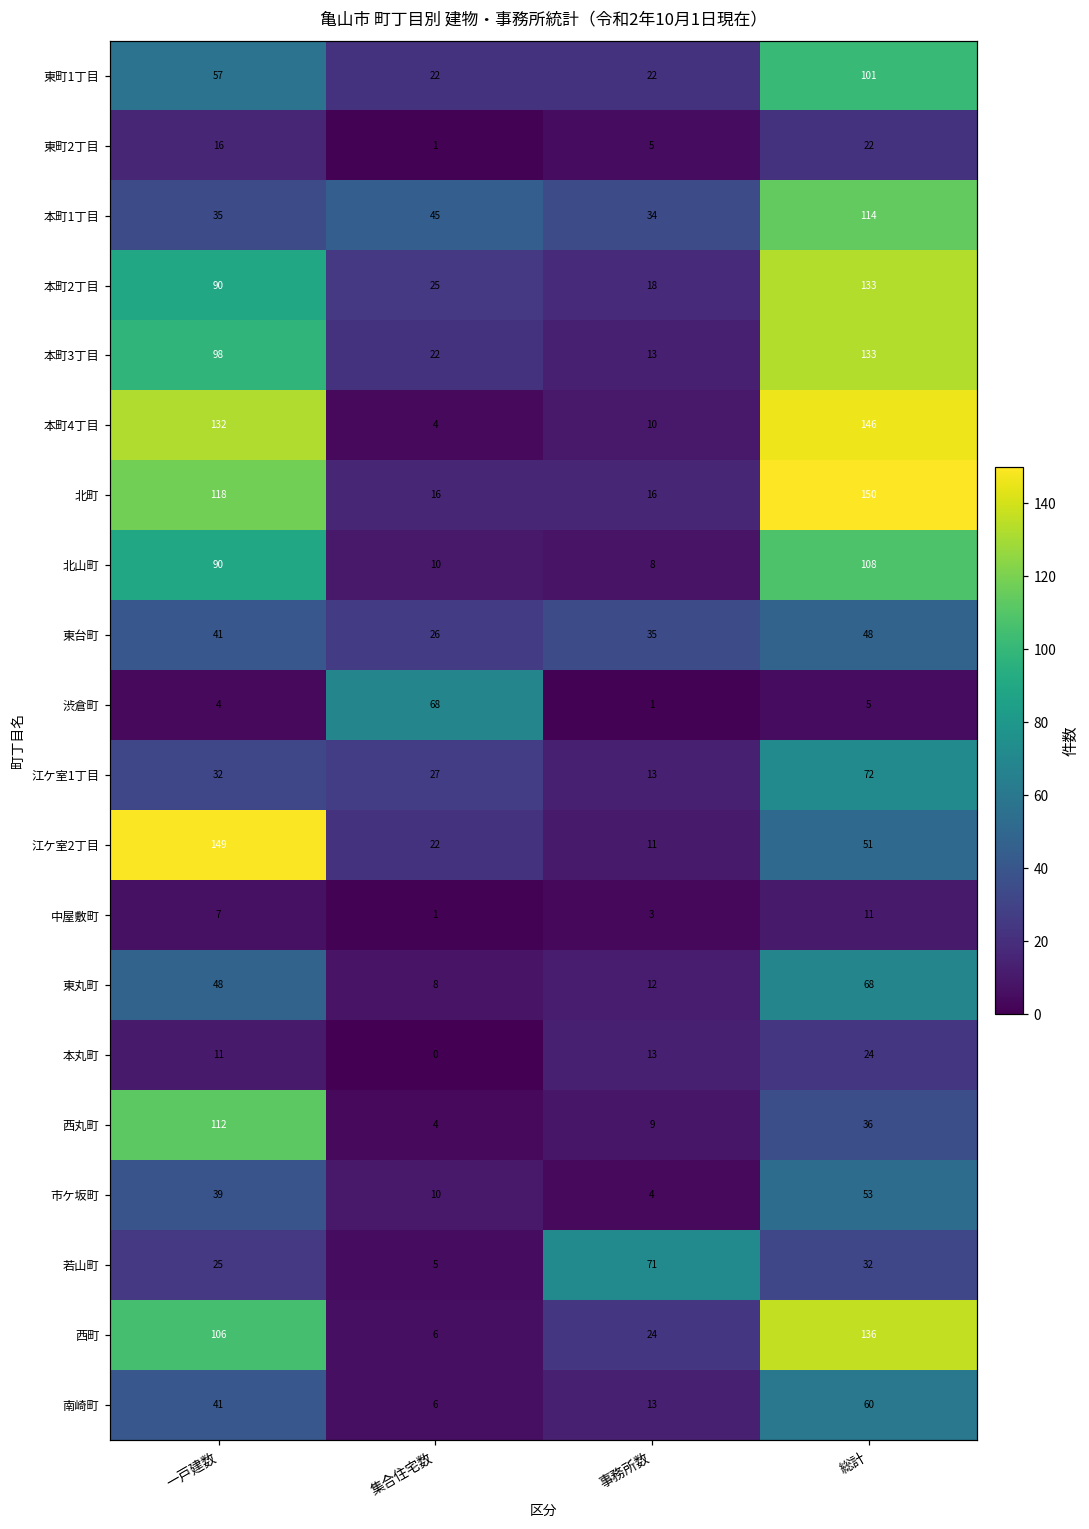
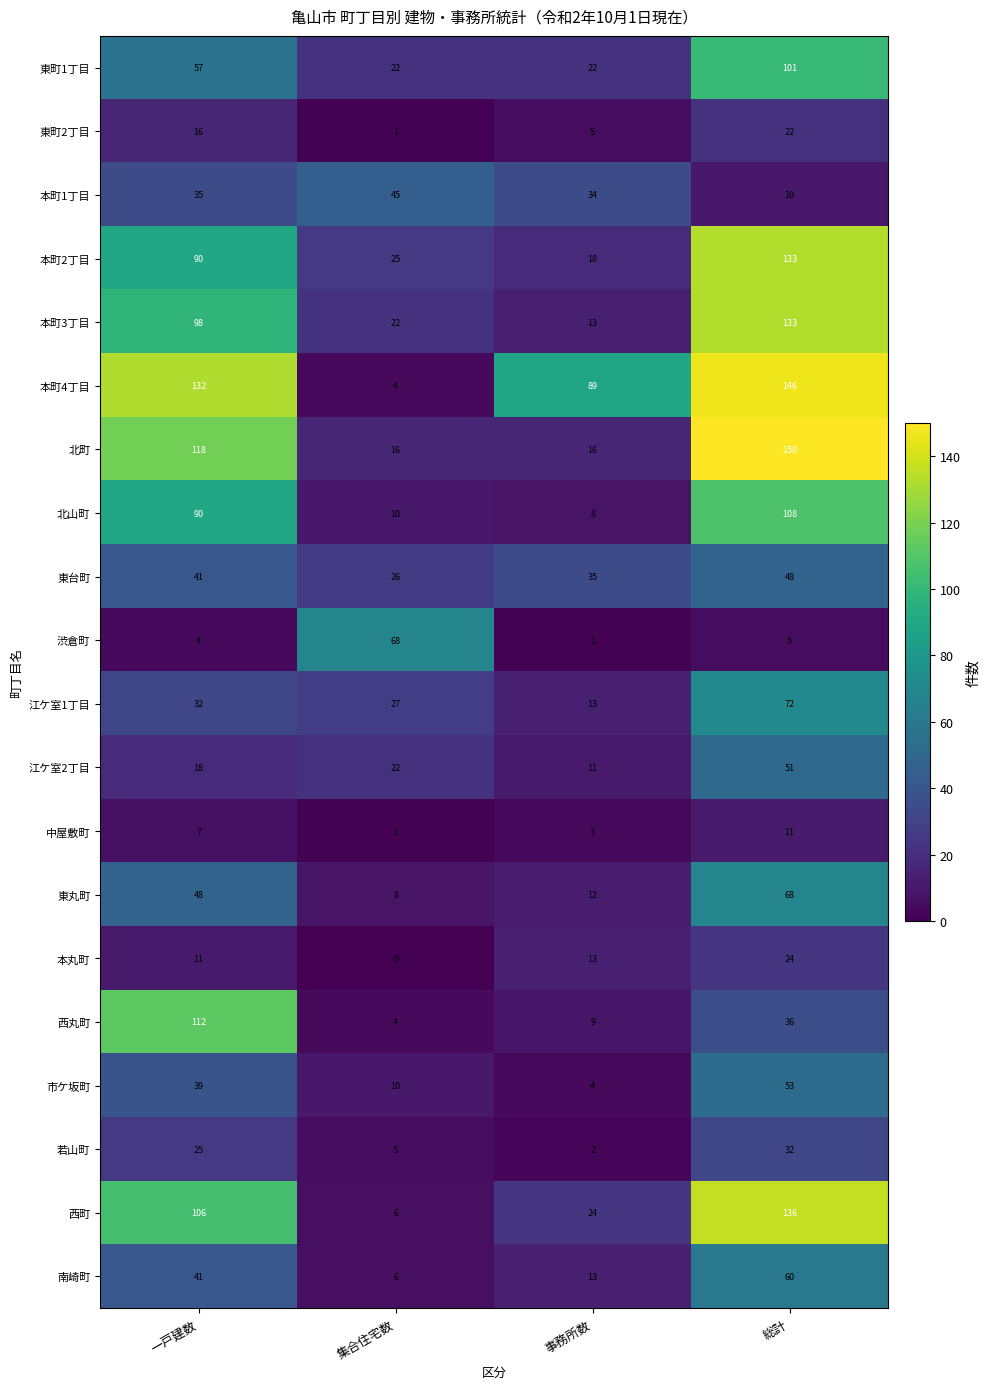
  {
    "東町1丁目": {
      "一戸建数": 57,
      "集合住宅数": 22,
      "事務所数": 22,
      "総計": 101
    },
    "東町2丁目": {
      "一戸建数": 16,
      "集合住宅数": 1,
      "事務所数": 5,
      "総計": 22
    },
    "本町1丁目": {
      "一戸建数": 35,
      "集合住宅数": 45,
      "事務所数": 34,
-     "総計": 114
+     "総計": 10
    },
    "本町2丁目": {
      "一戸建数": 90,
      "集合住宅数": 25,
      "事務所数": 18,
      "総計": 133
    },
    "本町3丁目": {
      "一戸建数": 98,
      "集合住宅数": 22,
      "事務所数": 13,
      "総計": 133
    },
    "本町4丁目": {
      "一戸建数": 132,
      "集合住宅数": 4,
-     "事務所数": 10,
+     "事務所数": 89,
      "総計": 146
    },
    "北町": {
      "一戸建数": 118,
      "集合住宅数": 16,
      "事務所数": 16,
      "総計": 150
    },
    "北山町": {
      "一戸建数": 90,
      "集合住宅数": 10,
      "事務所数": 8,
      "総計": 108
    },
    "東台町": {
      "一戸建数": 41,
      "集合住宅数": 26,
      "事務所数": 35,
      "総計": 48
    },
    "渋倉町": {
      "一戸建数": 4,
      "集合住宅数": 68,
      "事務所数": 1,
      "総計": 5
    },
    "江ケ室1丁目": {
      "一戸建数": 32,
      "集合住宅数": 27,
      "事務所数": 13,
      "総計": 72
    },
    "江ケ室2丁目": {
-     "一戸建数": 149,
+     "一戸建数": 18,
      "集合住宅数": 22,
      "事務所数": 11,
      "総計": 51
    },
    "中屋敷町": {
      "一戸建数": 7,
      "集合住宅数": 1,
      "事務所数": 3,
      "総計": 11
    },
    "東丸町": {
      "一戸建数": 48,
      "集合住宅数": 8,
      "事務所数": 12,
      "総計": 68
    },
    "本丸町": {
      "一戸建数": 11,
      "集合住宅数": 0,
      "事務所数": 13,
      "総計": 24
    },
    "西丸町": {
      "一戸建数": 112,
      "集合住宅数": 4,
      "事務所数": 9,
      "総計": 36
    },
    "市ケ坂町": {
      "一戸建数": 39,
      "集合住宅数": 10,
      "事務所数": 4,
      "総計": 53
    },
    "若山町": {
      "一戸建数": 25,
      "集合住宅数": 5,
-     "事務所数": 71,
+     "事務所数": 2,
      "総計": 32
    },
    "西町": {
      "一戸建数": 106,
      "集合住宅数": 6,
      "事務所数": 24,
      "総計": 136
    },
    "南崎町": {
      "一戸建数": 41,
      "集合住宅数": 6,
      "事務所数": 13,
      "総計": 60
    }
  }
